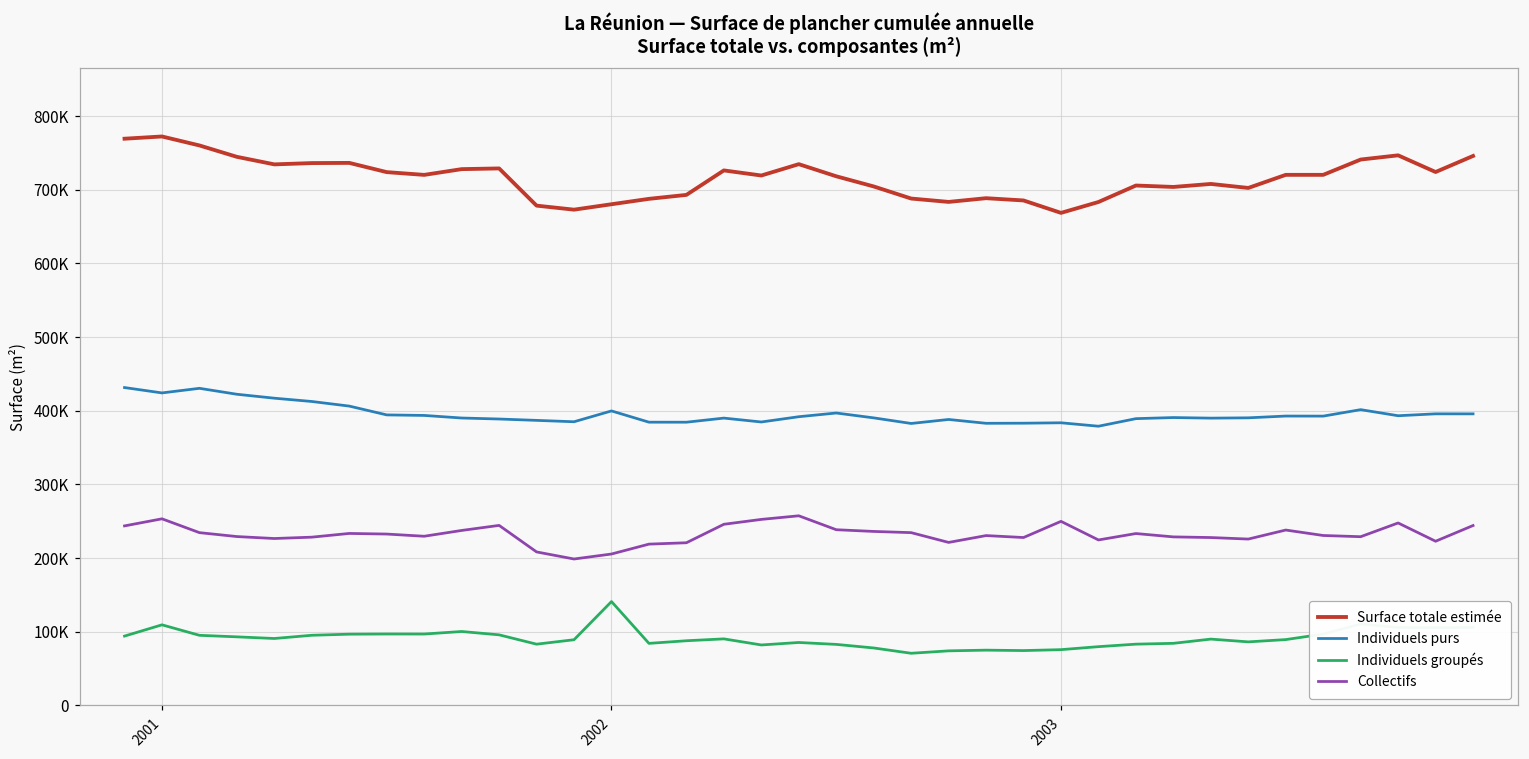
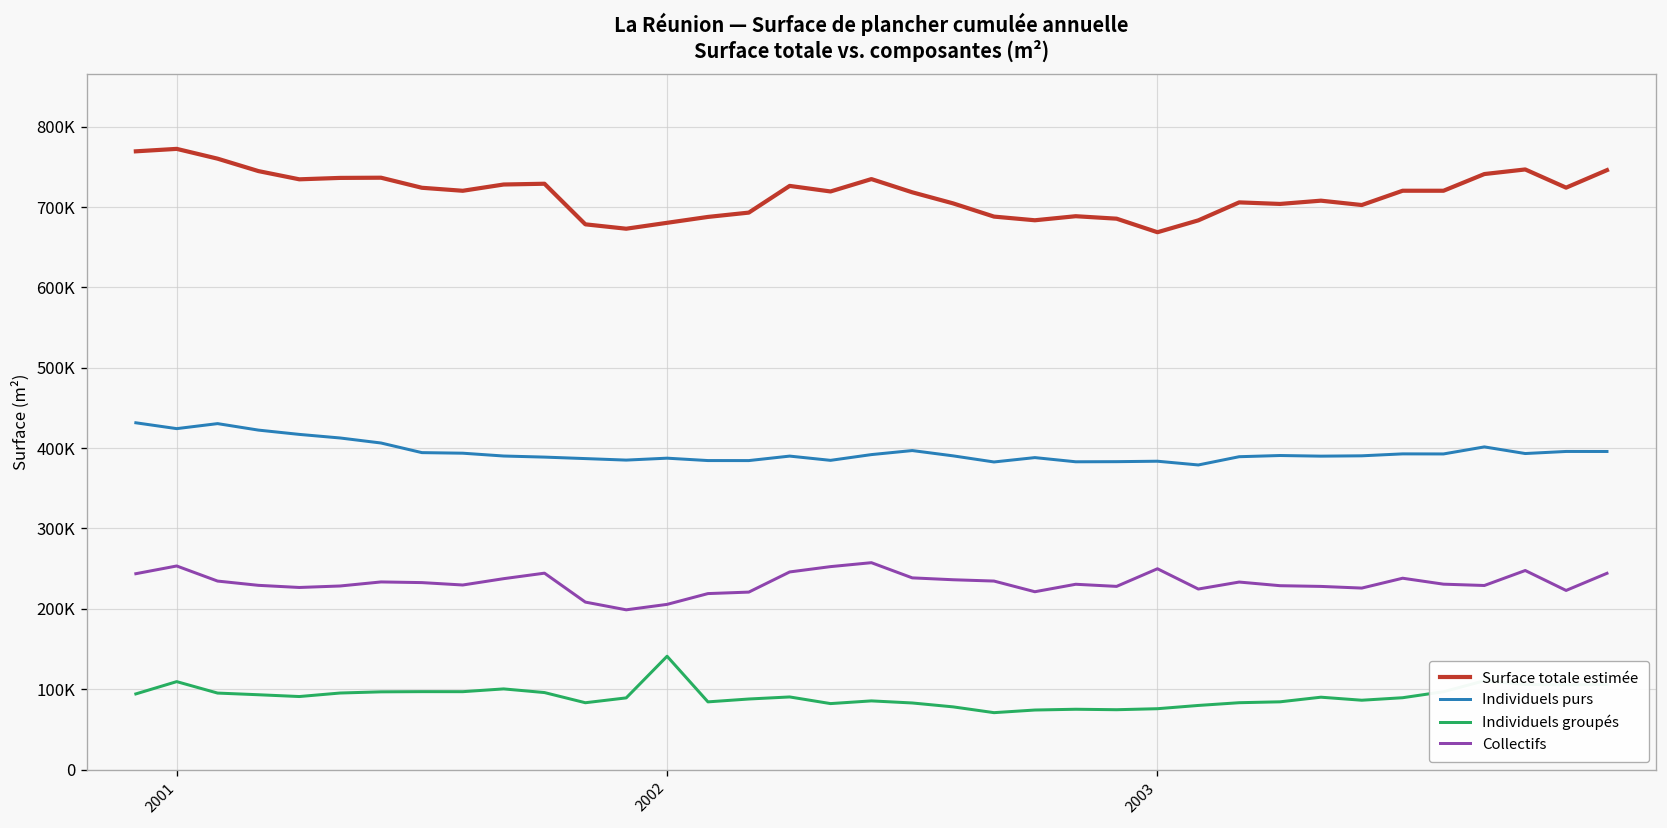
  {
    "Surface totale estimée": {
      "2001": 770000,
      "2002": 680000,
      "2003": 670000
    },
    "Individuels purs": {
      "2001": 420000,
-     "2002": 400000,
+     "2002": 390000,
      "2003": 380000
    },
    "Individuels groupés": {
      "2001": 110000,
      "2002": 140000,
      "2003": 80000
    },
    "Collectifs": {
      "2001": 250000,
      "2002": 210000,
      "2003": 250000
    }
  }
